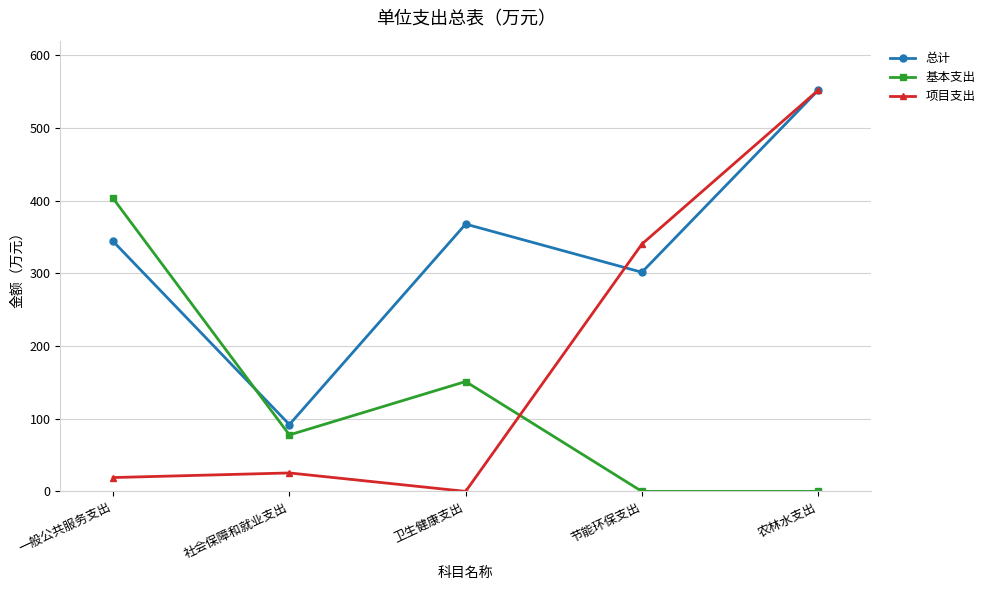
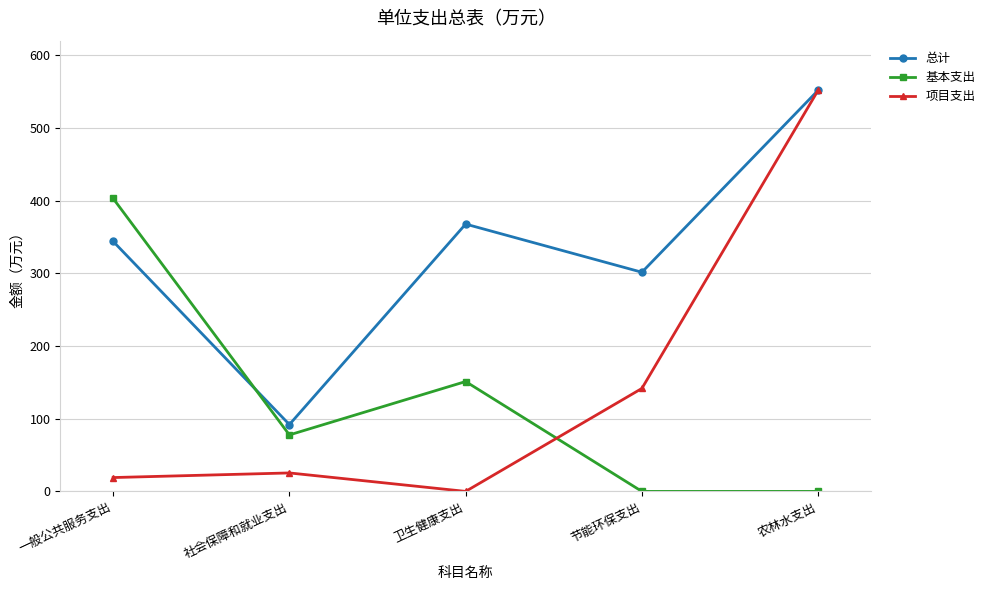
  {
    "总计": {
      "一般公共服务支出": 340,
      "社会保障和就业支出": 90,
      "卫生健康支出": 370,
      "节能环保支出": 300
    },
    "基本支出": {
      "一般公共服务支出": 400,
      "社会保障和就业支出": 80,
      "卫生健康支出": 150,
      "节能环保支出": 0,
      "农林水支出": 0
    },
    "项目支出": {
      "一般公共服务支出": 20,
      "社会保障和就业支出": 30,
      "卫生健康支出": 0,
-     "节能环保支出": 340
+     "节能环保支出": 140
    }
  }
